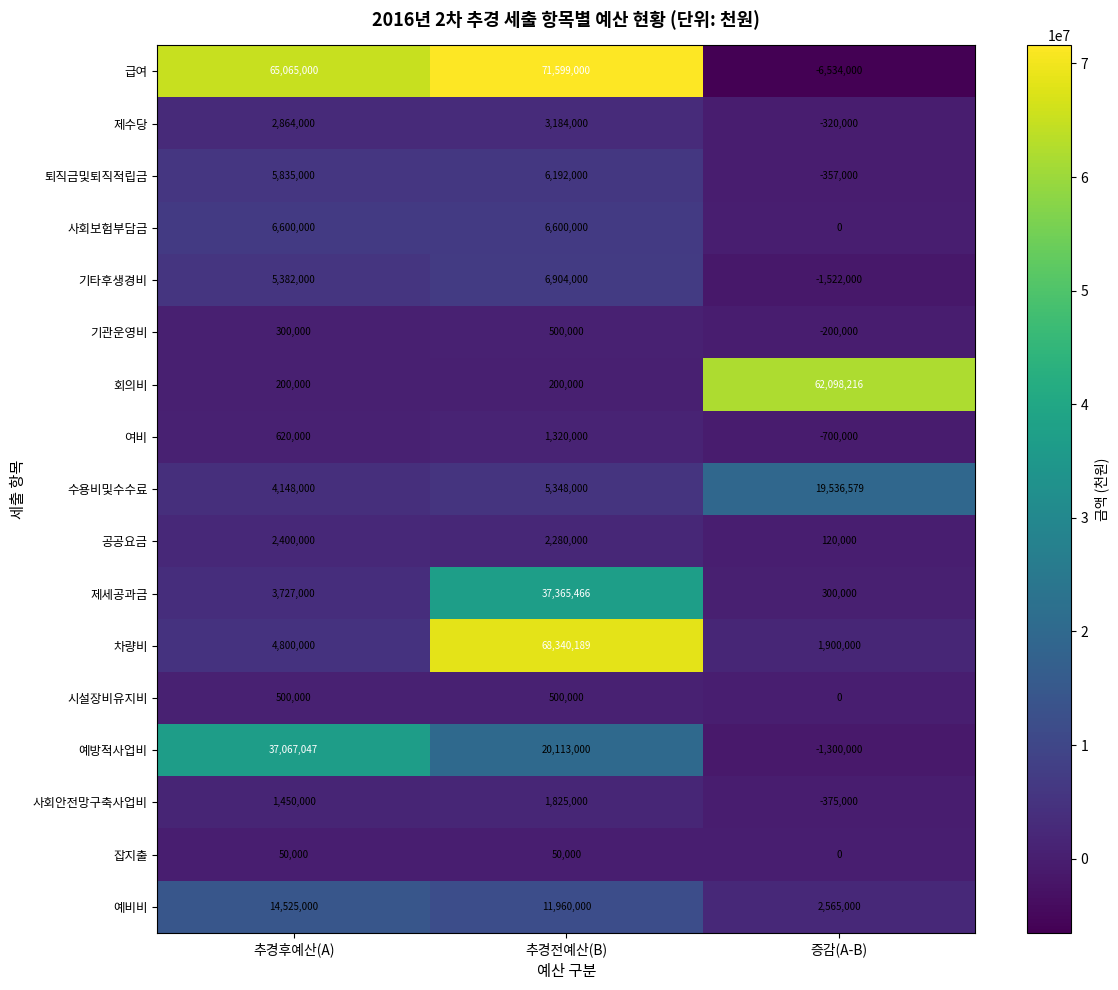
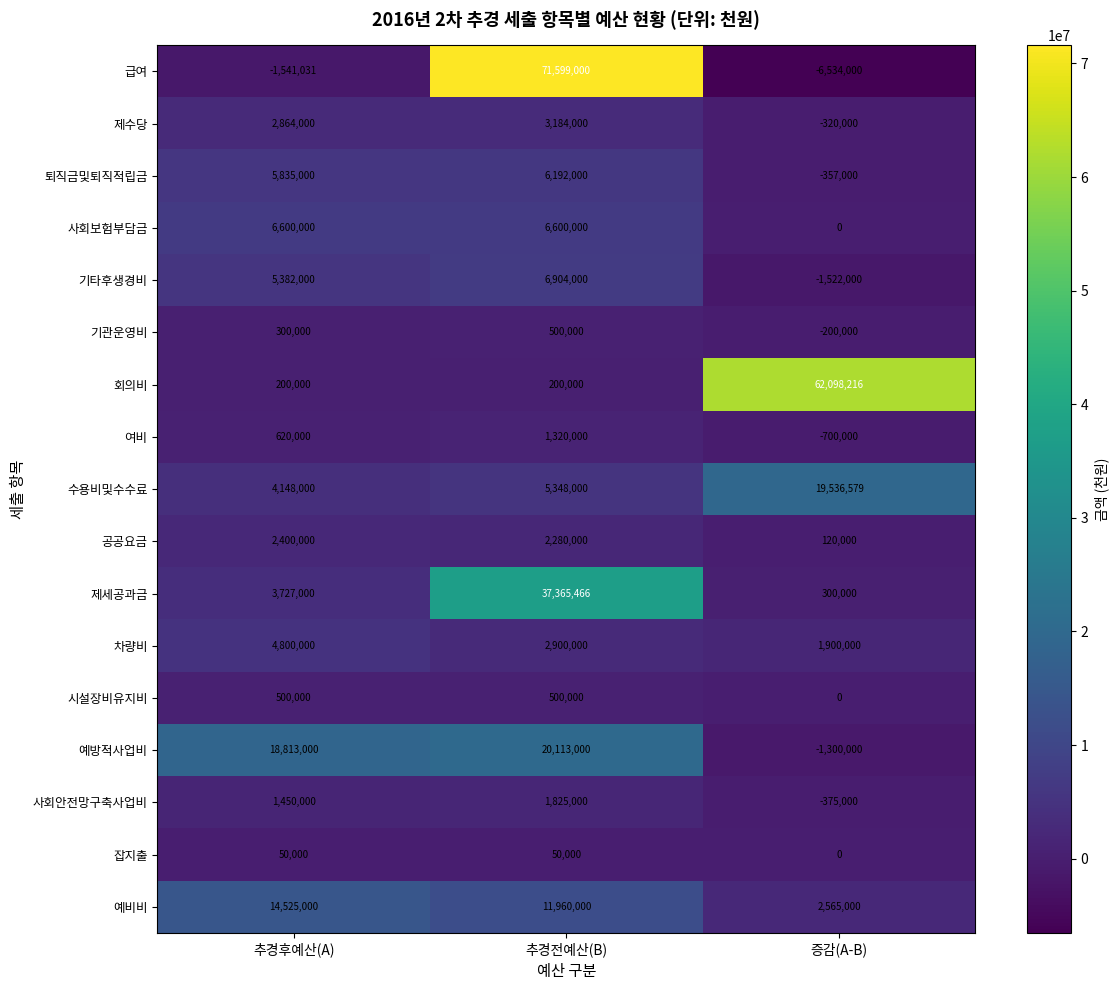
  {
    "급여": {
-     "추경후예산(A)": "65,065,000",
+     "추경후예산(A)": "-1,541,031",
      "추경전예산(B)": "71,599,000",
      "증감(A-B)": "-6,534,000"
    },
    "제수당": {
      "추경후예산(A)": "2,864,000",
      "추경전예산(B)": "3,184,000",
      "증감(A-B)": "-320,000"
    },
    "퇴직금및퇴직적립금": {
      "추경후예산(A)": "5,835,000",
      "추경전예산(B)": "6,192,000",
      "증감(A-B)": "-357,000"
    },
    "사회보험부담금": {
      "추경후예산(A)": "6,600,000",
      "추경전예산(B)": "6,600,000",
      "증감(A-B)": "0"
    },
    "기타후생경비": {
      "추경후예산(A)": "5,382,000",
      "추경전예산(B)": "6,904,000",
      "증감(A-B)": "-1,522,000"
    },
    "기관운영비": {
      "추경후예산(A)": "300,000",
      "추경전예산(B)": "500,000",
      "증감(A-B)": "-200,000"
    },
    "회의비": {
      "추경후예산(A)": "200,000",
      "추경전예산(B)": "200,000",
      "증감(A-B)": "62,098,216"
    },
    "여비": {
      "추경후예산(A)": "620,000",
      "추경전예산(B)": "1,320,000",
      "증감(A-B)": "-700,000"
    },
    "수용비및수수료": {
      "추경후예산(A)": "4,148,000",
      "추경전예산(B)": "5,348,000",
      "증감(A-B)": "19,536,579"
    },
    "공공요금": {
      "추경후예산(A)": "2,400,000",
      "추경전예산(B)": "2,280,000",
      "증감(A-B)": "120,000"
    },
    "제세공과금": {
      "추경후예산(A)": "3,727,000",
      "추경전예산(B)": "37,365,466",
      "증감(A-B)": "300,000"
    },
    "차량비": {
      "추경후예산(A)": "4,800,000",
-     "추경전예산(B)": "68,340,189",
+     "추경전예산(B)": "2,900,000",
      "증감(A-B)": "1,900,000"
    },
    "시설장비유지비": {
      "추경후예산(A)": "500,000",
      "추경전예산(B)": "500,000",
      "증감(A-B)": "0"
    },
    "예방적사업비": {
-     "추경후예산(A)": "37,067,047",
+     "추경후예산(A)": "18,813,000",
      "추경전예산(B)": "20,113,000",
      "증감(A-B)": "-1,300,000"
    },
    "사회안전망구축사업비": {
      "추경후예산(A)": "1,450,000",
      "추경전예산(B)": "1,825,000",
      "증감(A-B)": "-375,000"
    },
    "잡지출": {
      "추경후예산(A)": "50,000",
      "추경전예산(B)": "50,000",
      "증감(A-B)": "0"
    },
    "예비비": {
      "추경후예산(A)": "14,525,000",
      "추경전예산(B)": "11,960,000",
      "증감(A-B)": "2,565,000"
    }
  }
